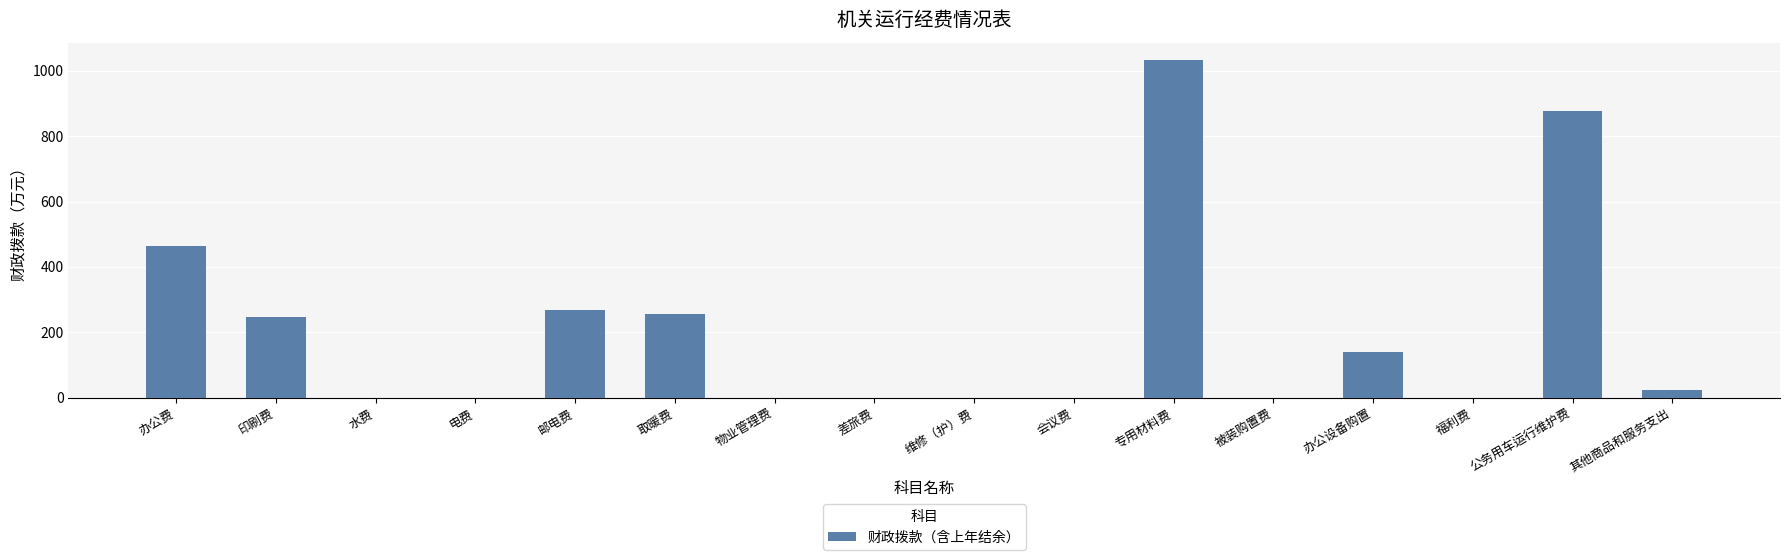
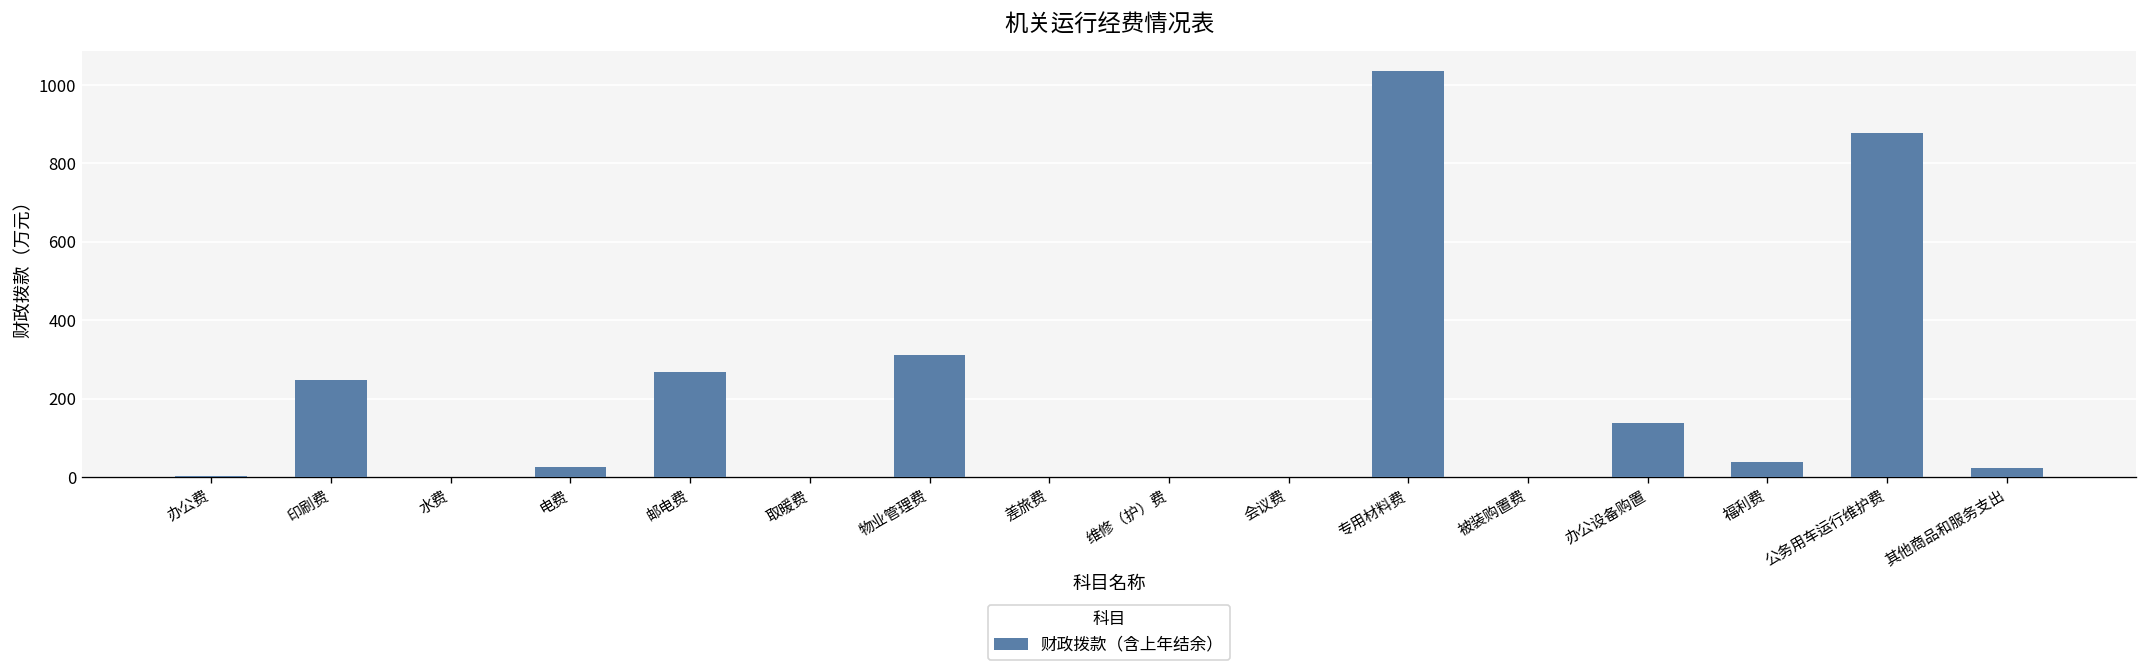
  {
-   "办公费": 470,
+   "办公费": 0,
    "印刷费": 250,
    "水费": 0,
-   "电费": 0,
+   "电费": 30,
    "邮电费": 270,
-   "取暖费": 260,
-   "物业管理费": 0,
+   "取暖费": 0,
+   "物业管理费": 310,
    "差旅费": 0,
    "维修（护）费": 0,
    "会议费": 0,
    "专用材料费": 1030,
    "被装购置费": 0,
    "办公设备购置": 140,
-   "福利费": 0,
+   "福利费": 40,
    "公务用车运行维护费": 880,
    "其他商品和服务支出": 20
  }
